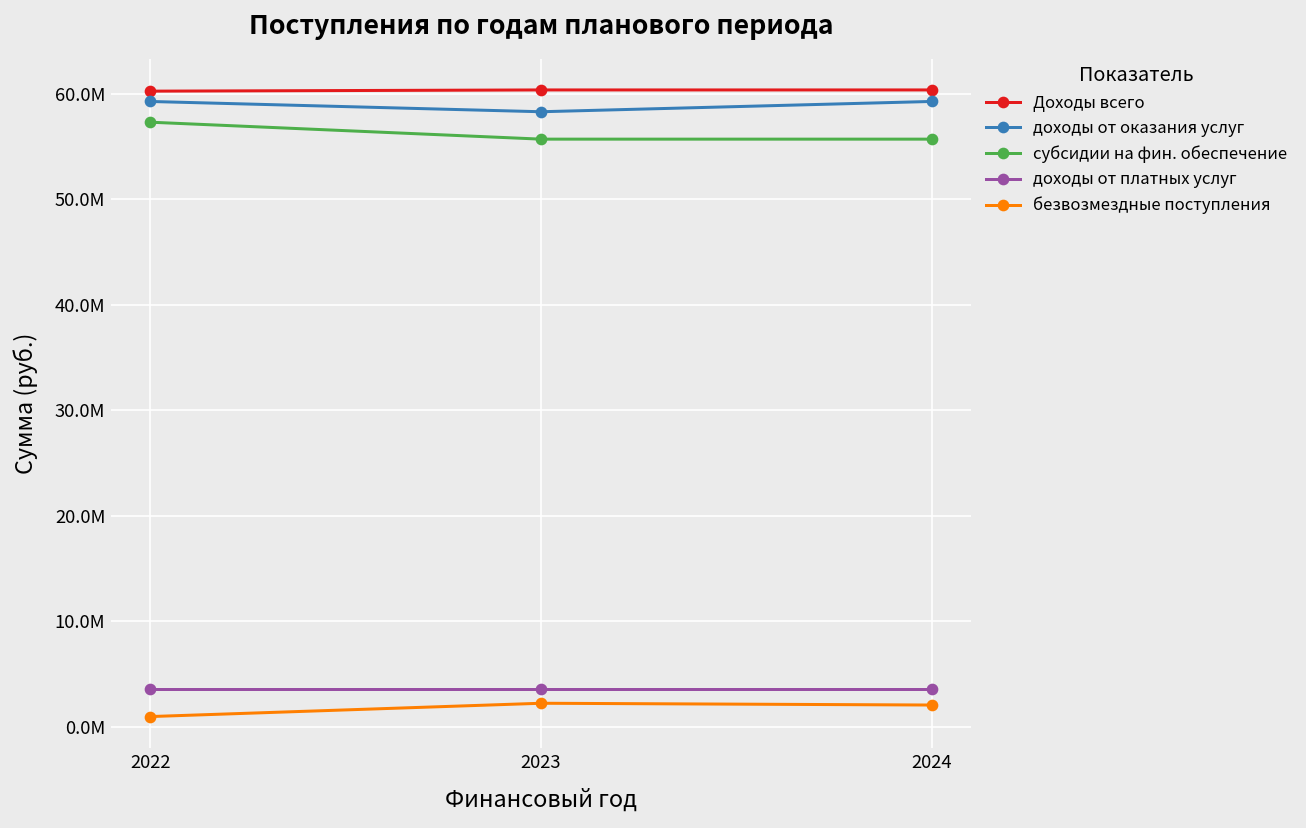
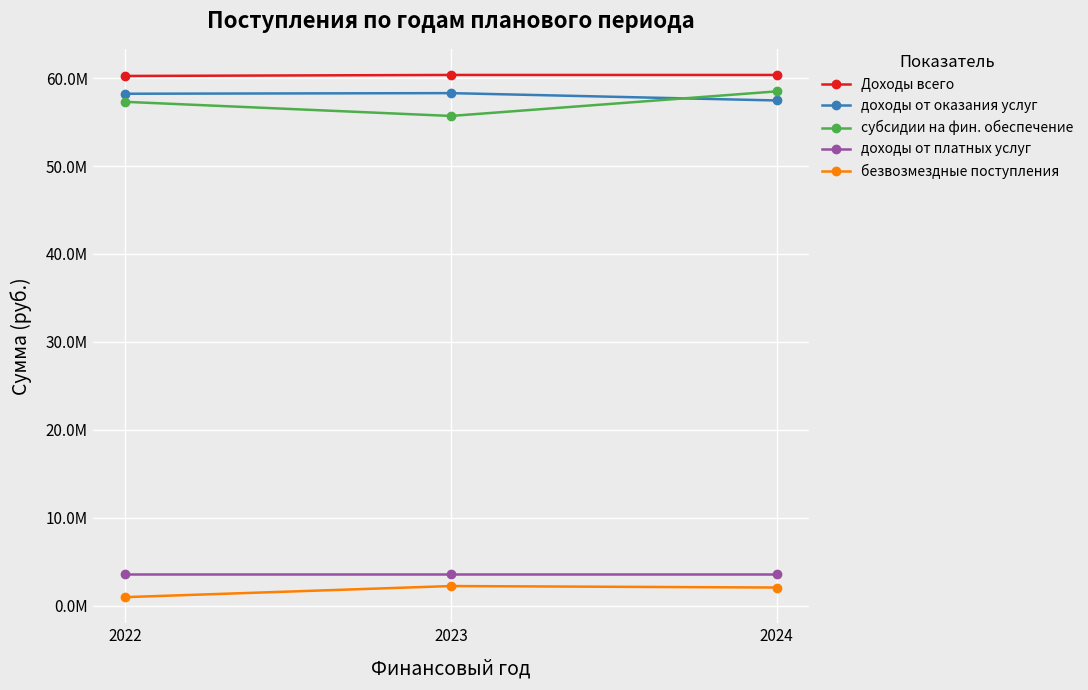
  {
    "Доходы всего": {
      "2022": 60000000,
      "2023": 60000000,
      "2024": 60000000
    },
    "доходы от оказания услуг": {
-     "2022": 59000000,
+     "2022": 58000000,
      "2023": 58000000,
-     "2024": 59000000
+     "2024": 57000000
    },
    "субсидии на фин. обеспечение": {
      "2022": 57000000,
      "2023": 56000000,
-     "2024": 56000000
+     "2024": 58000000
    },
    "доходы от платных услуг": {
      "2022": 4000000,
      "2023": 4000000,
      "2024": 4000000
    },
    "безвозмездные поступления": {
      "2022": 1000000,
      "2023": 2000000,
      "2024": 2000000
    }
  }
